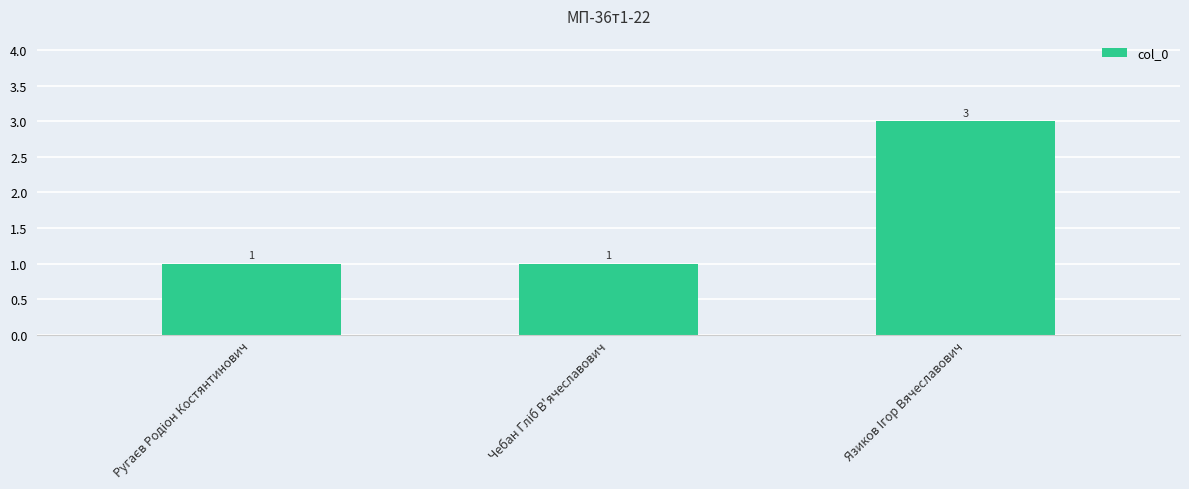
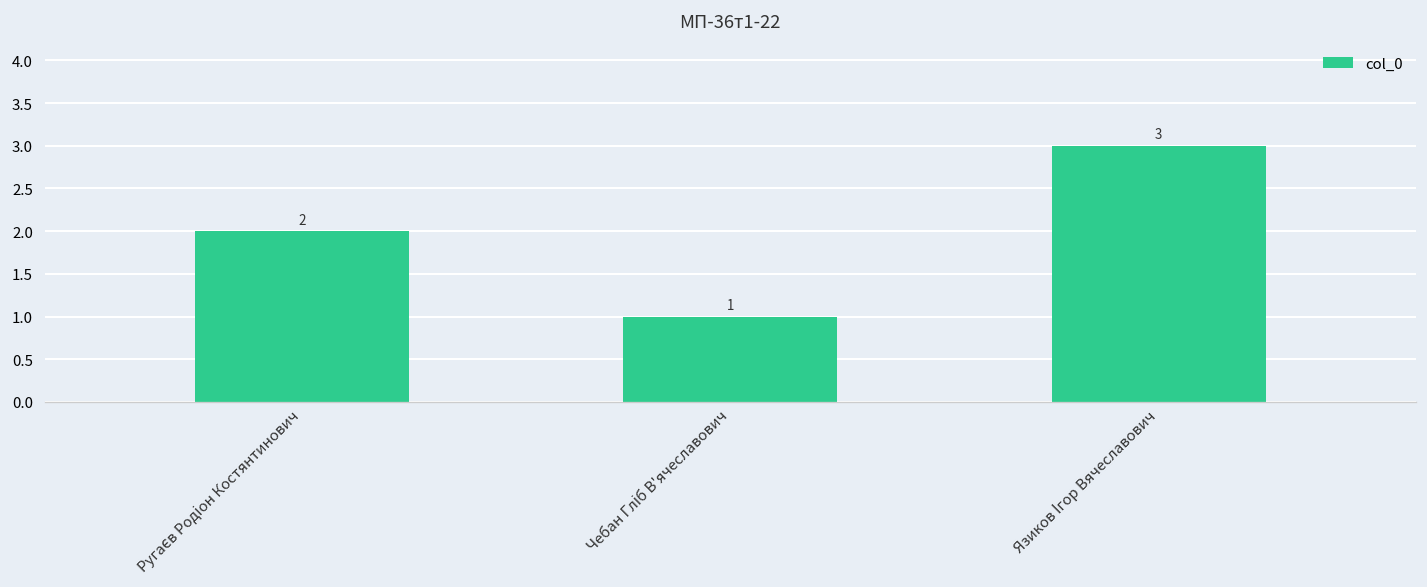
  {
-   "Ругаєв Родіон Костянтинович": 1,
+   "Ругаєв Родіон Костянтинович": 2,
    "Чебан Гліб В'ячеславович": 1,
    "Язиков Ігор Вячеславович": 3
  }
